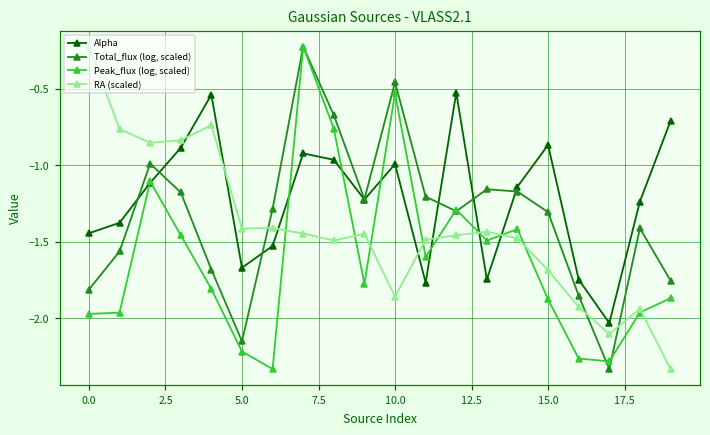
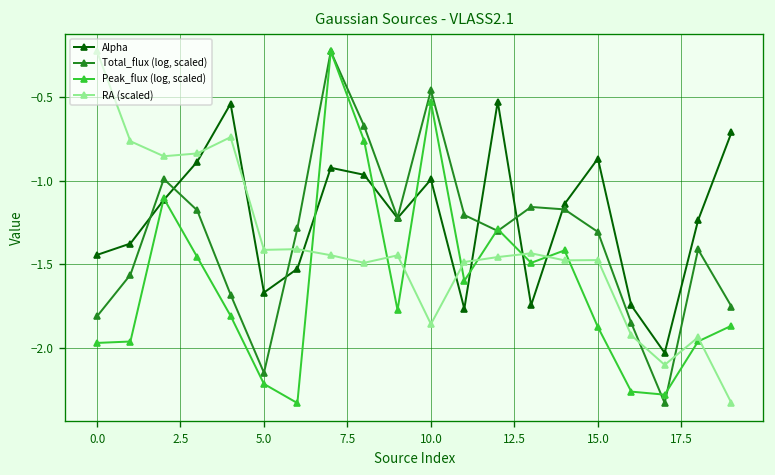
  {
    "Alpha": {
      "0.0": -1.44,
      "5.0": -1.67,
      "10.0": -0.99,
      "15.0": -0.87
    },
    "Total_flux (log, scaled)": {
      "0.0": -1.81,
      "5.0": -2.15,
      "10.0": -0.46,
      "15.0": -1.31
    },
    "Peak_flux (log, scaled)": {
      "0.0": -1.97,
      "5.0": -2.22,
      "10.0": -0.53,
      "15.0": -1.88
    },
    "RA (scaled)": {
      "5.0": -1.41,
      "10.0": -1.86,
-     "15.0": -1.69
+     "15.0": -1.47
    }
  }
